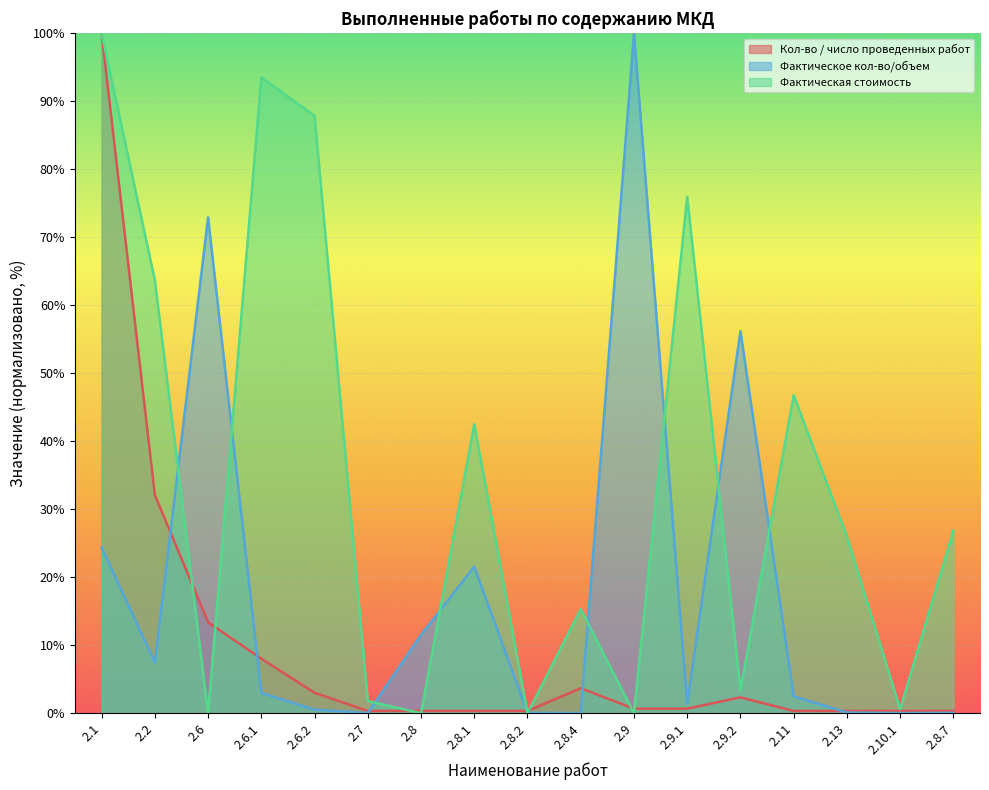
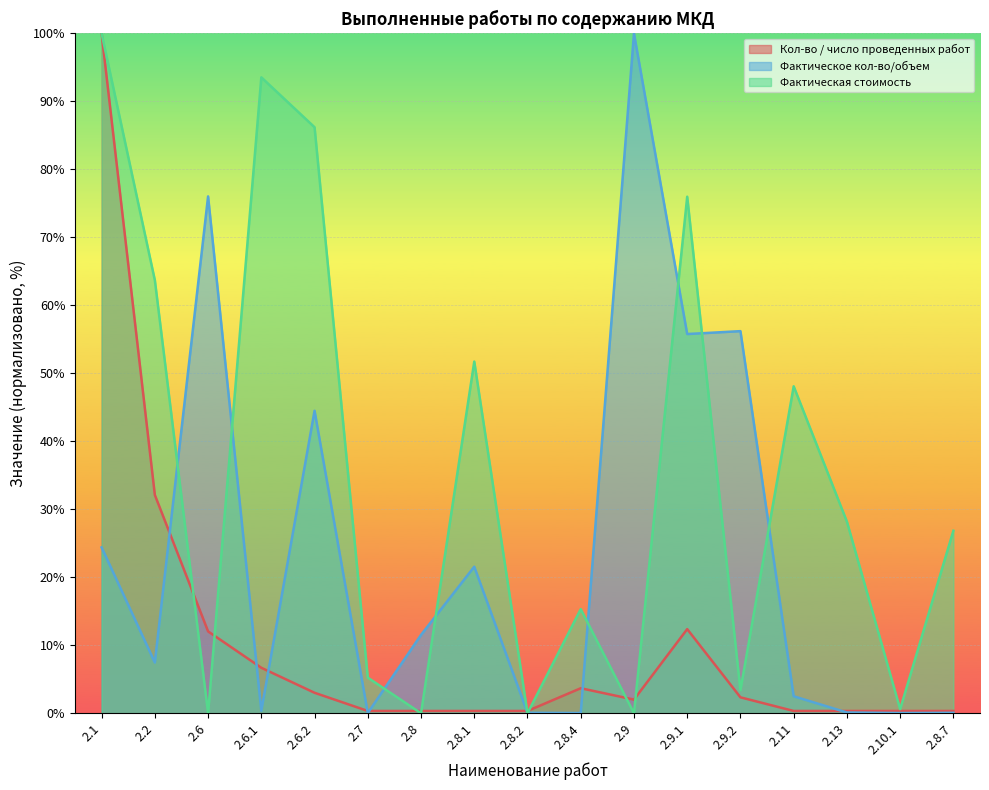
  {
    "Кол-во / число проведенных работ": {
      "2.2": "32%",
-     "2.6": "13%",
-     "2.6.1": "8%",
+     "2.6": "12%",
+     "2.6.1": "7%",
      "2.6.2": "3%",
      "2.8.1": "0%",
      "2.8.4": "4%",
-     "2.9": "1%",
-     "2.9.1": "1%",
+     "2.9": "2%",
+     "2.9.1": "12%",
      "2.9.2": "2%",
      "2.11": "0%"
    },
    "Фактическое кол-во/объем": {
      "2.1": "24%",
      "2.2": "7%",
-     "2.6": "73%",
-     "2.6.1": "3%",
-     "2.6.2": "1%",
+     "2.6": "76%",
+     "2.6.1": "0%",
+     "2.6.2": "44%",
      "2.8": "12%",
      "2.8.1": "22%",
      "2.8.4": "0%",
      "2.9": "100%",
-     "2.9.1": "1%",
+     "2.9.1": "56%",
      "2.9.2": "56%",
      "2.11": "2%"
    },
    "Фактическая стоимость": {
      "2.2": "64%",
      "2.6": "0%",
      "2.6.1": "94%",
-     "2.6.2": "88%",
-     "2.7": "2%",
-     "2.8.1": "43%",
+     "2.6.2": "86%",
+     "2.7": "5%",
+     "2.8.1": "52%",
      "2.8.4": "15%",
      "2.9": "0%",
      "2.9.1": "76%",
      "2.9.2": "3%",
-     "2.11": "47%",
-     "2.13": "26%",
+     "2.11": "48%",
+     "2.13": "28%",
      "2.8.7": "27%"
    }
  }
